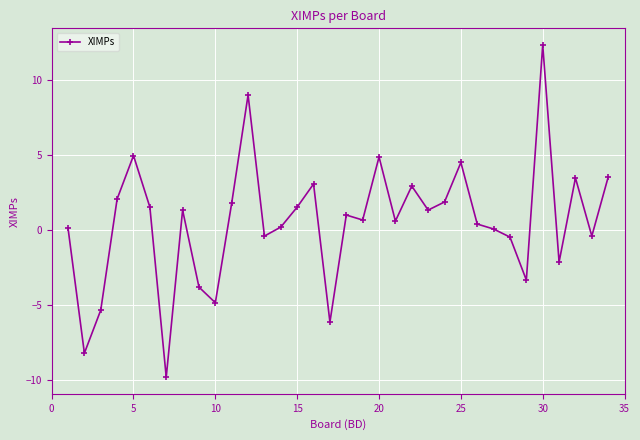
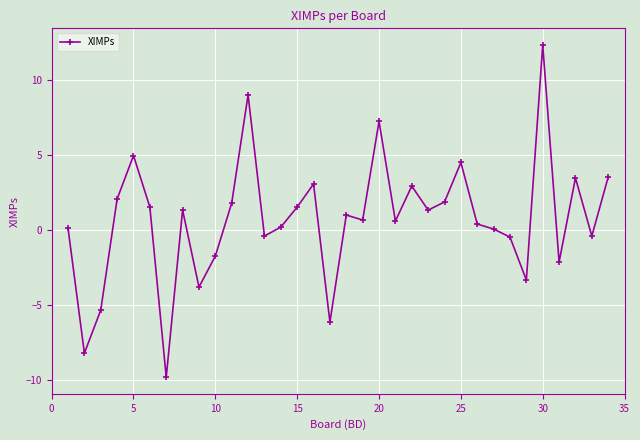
  {
    "5": 5.0,
-   "10": -4.8,
+   "10": -1.7,
    "15": 1.5,
-   "20": 4.9,
+   "20": 7.2,
    "25": 4.5,
    "30": 12.3
  }
